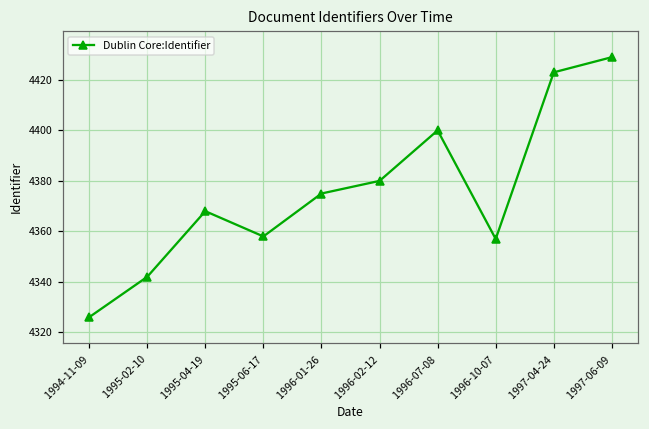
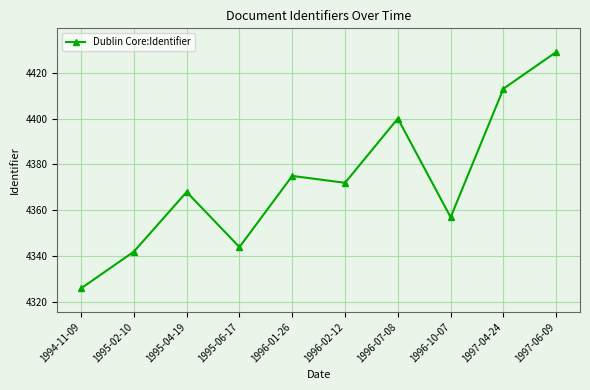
  {
    "1994-11-09": 4326,
    "1995-02-10": 4342,
    "1995-04-19": 4368,
-   "1995-06-17": 4358,
+   "1995-06-17": 4344,
    "1996-01-26": 4375,
-   "1996-02-12": 4380,
+   "1996-02-12": 4372,
    "1996-07-08": 4400,
    "1996-10-07": 4357,
-   "1997-04-24": 4423,
+   "1997-04-24": 4413,
    "1997-06-09": 4429
  }
